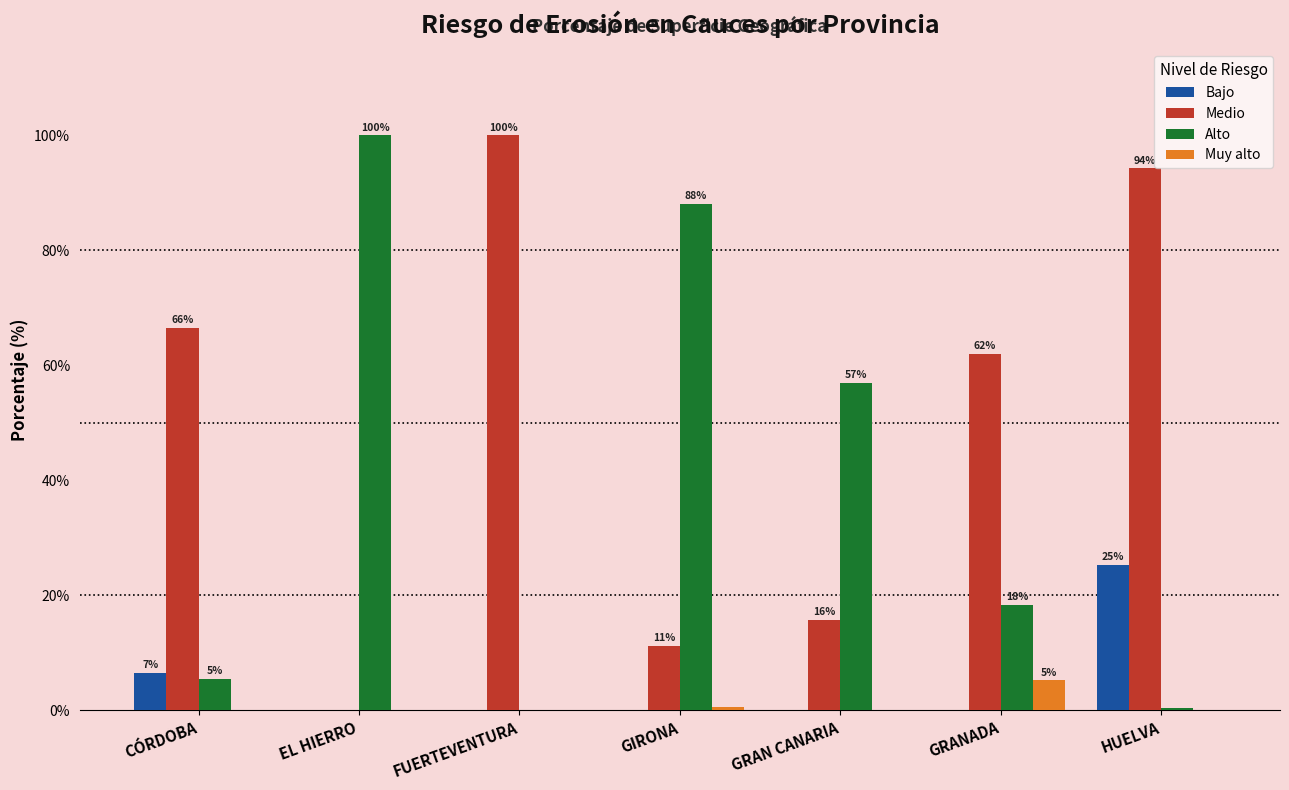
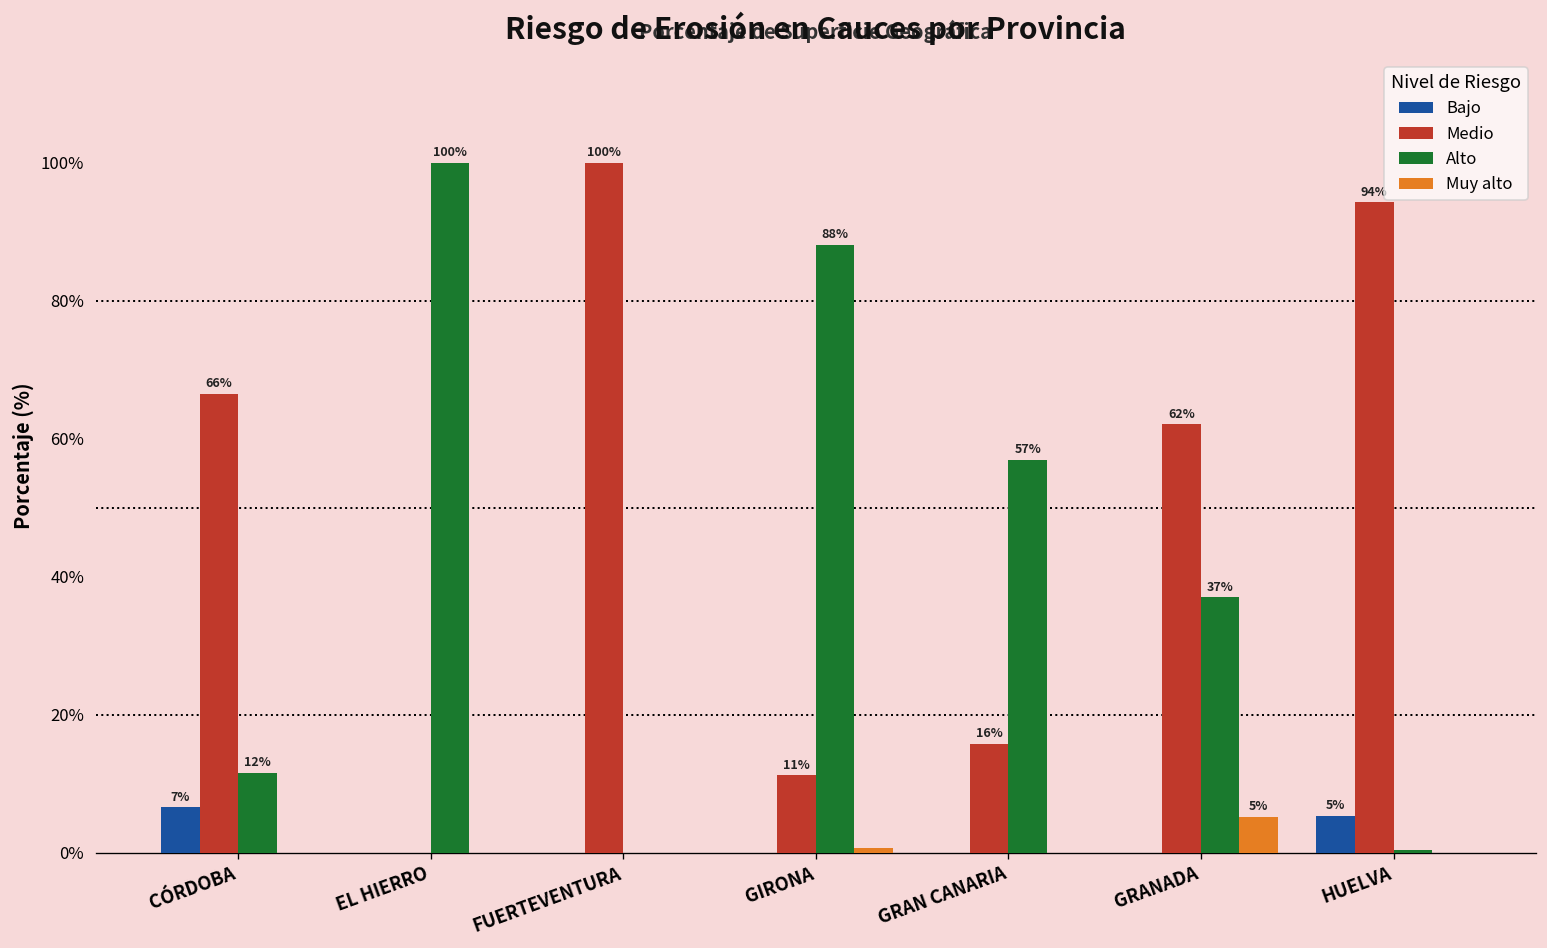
  {
    "Bajo": {
      "CÓRDOBA": "7%",
-     "HUELVA": "25%"
+     "HUELVA": "5%"
    },
    "Medio": {
      "CÓRDOBA": "66%",
      "FUERTEVENTURA": "100%",
      "GIRONA": "11%",
      "GRAN CANARIA": "16%",
      "GRANADA": "62%"
    },
    "Alto": {
-     "CÓRDOBA": "5%",
+     "CÓRDOBA": "12%",
      "EL HIERRO": "100%",
      "GIRONA": "88%",
      "GRAN CANARIA": "57%",
-     "GRANADA": "18%"
+     "GRANADA": "37%"
    },
    "Muy alto": {
      "GRANADA": "5%"
    }
  }
